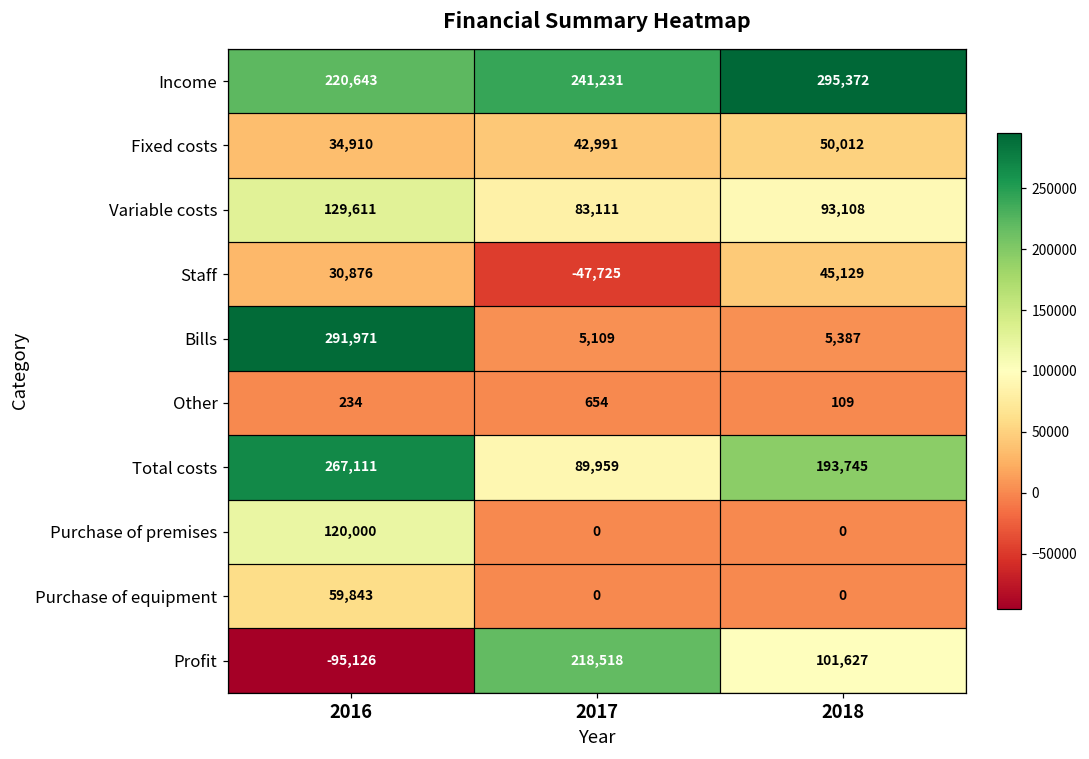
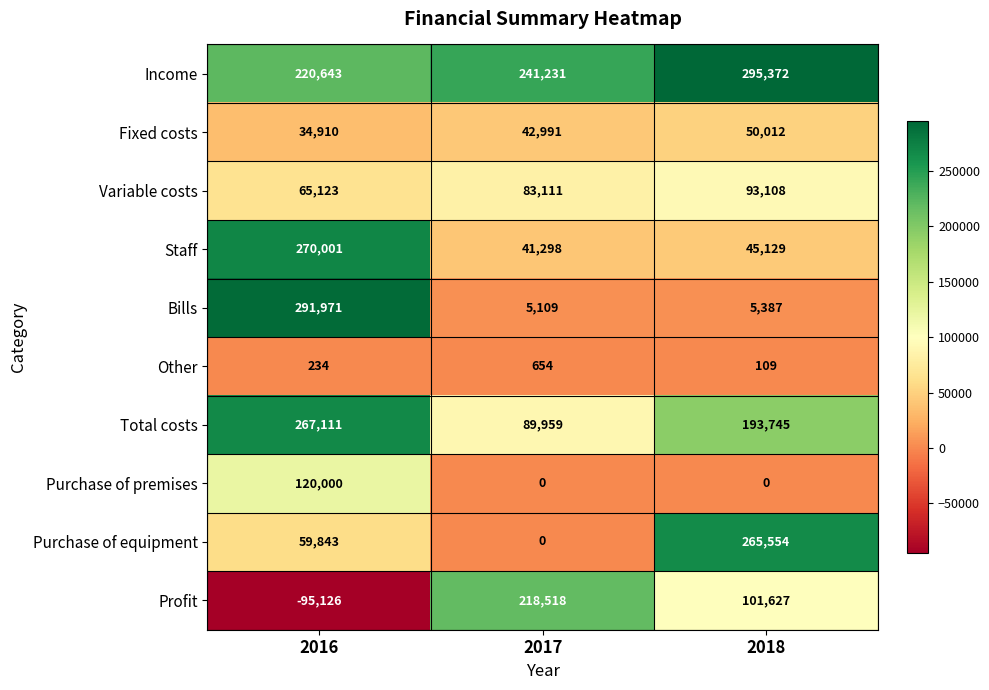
  {
    "Income": {
      "2016": "220,643",
      "2017": "241,231",
      "2018": "295,372"
    },
    "Fixed costs": {
      "2016": "34,910",
      "2017": "42,991",
      "2018": "50,012"
    },
    "Variable costs": {
-     "2016": "129,611",
+     "2016": "65,123",
      "2017": "83,111",
      "2018": "93,108"
    },
    "Staff": {
-     "2016": "30,876",
-     "2017": "-47,725",
+     "2016": "270,001",
+     "2017": "41,298",
      "2018": "45,129"
    },
    "Bills": {
      "2016": "291,971",
      "2017": "5,109",
      "2018": "5,387"
    },
    "Other": {
      "2016": "234",
      "2017": "654",
      "2018": "109"
    },
    "Total costs": {
      "2016": "267,111",
      "2017": "89,959",
      "2018": "193,745"
    },
    "Purchase of premises": {
      "2016": "120,000",
      "2017": "0",
      "2018": "0"
    },
    "Purchase of equipment": {
      "2016": "59,843",
      "2017": "0",
-     "2018": "0"
+     "2018": "265,554"
    },
    "Profit": {
      "2016": "-95,126",
      "2017": "218,518",
      "2018": "101,627"
    }
  }
